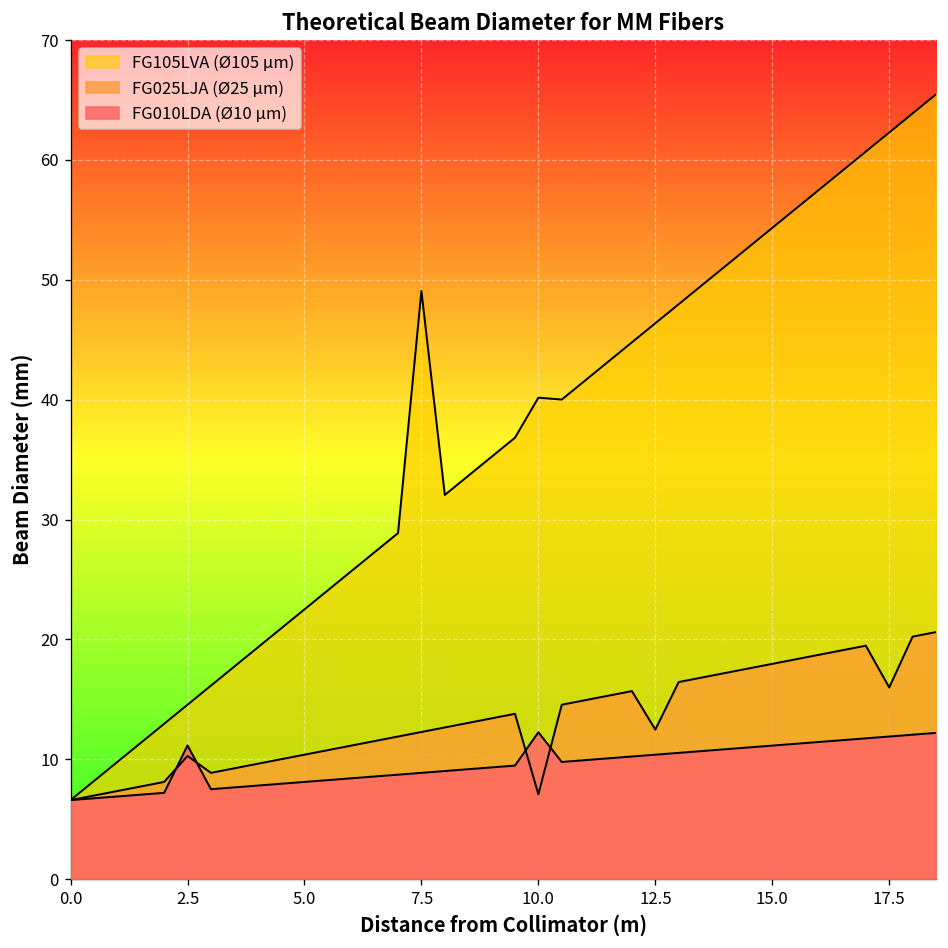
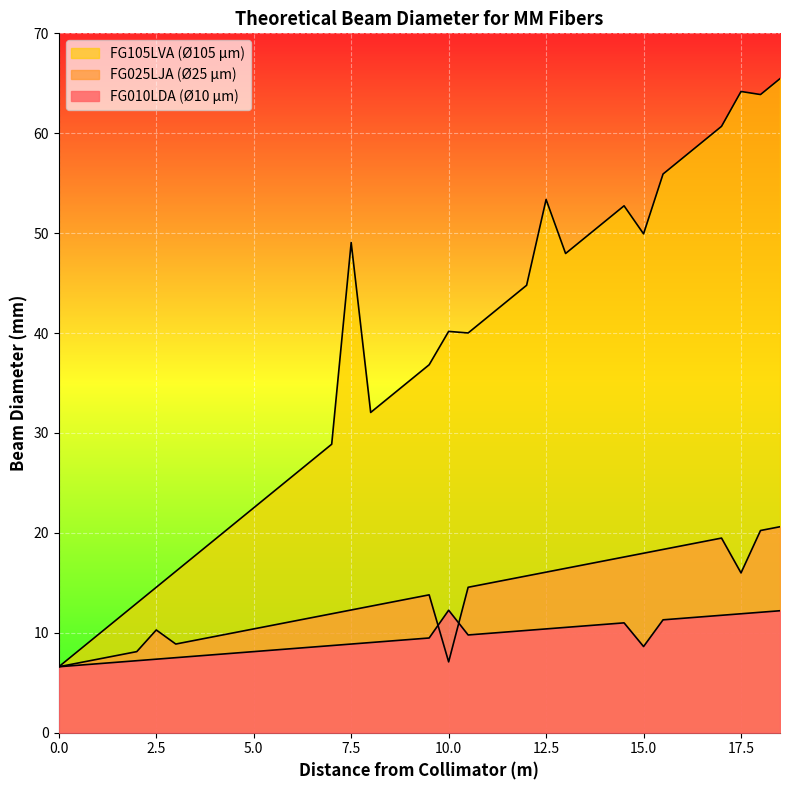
  {
    "FG105LVA (Ø105 µm)": {
      "2.5": 15,
      "5.0": 23,
      "7.5": 49,
      "10.0": 40,
-     "12.5": 46,
-     "15.0": 54,
-     "17.5": 62
+     "12.5": 53,
+     "15.0": 50,
+     "17.5": 64
    },
    "FG025LJA (Ø25 µm)": {
      "2.5": 10,
      "5.0": 10,
      "7.5": 12,
      "10.0": 7,
-     "12.5": 12,
+     "12.5": 16,
      "15.0": 18,
      "17.5": 16
    },
    "FG010LDA (Ø10 µm)": {
-     "2.5": 11,
+     "2.5": 7,
      "5.0": 8,
      "7.5": 9,
      "10.0": 12,
      "12.5": 10,
-     "15.0": 11,
+     "15.0": 9,
      "17.5": 12
    }
  }
